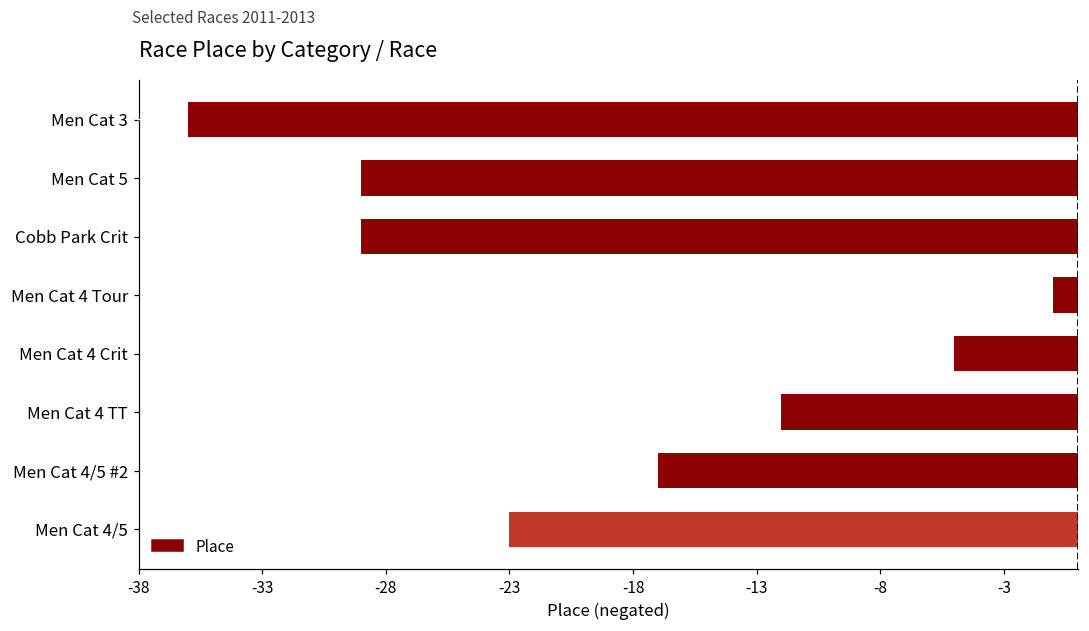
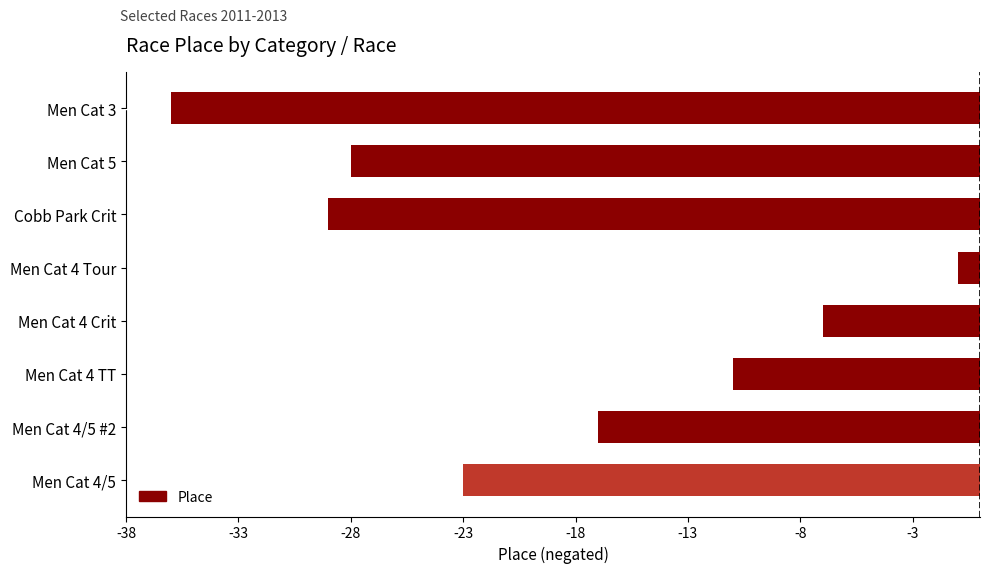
  {
    "Men Cat 3": -36.0,
-   "Men Cat 5": -29.0,
+   "Men Cat 5": -28.0,
    "Cobb Park Crit": -29.0,
    "Men Cat 4 Tour": -1.0,
-   "Men Cat 4 Crit": -5.0,
-   "Men Cat 4 TT": -12.0,
+   "Men Cat 4 Crit": -7.0,
+   "Men Cat 4 TT": -11.0,
    "Men Cat 4/5 #2": -17.0,
    "Men Cat 4/5": -23.0
  }
